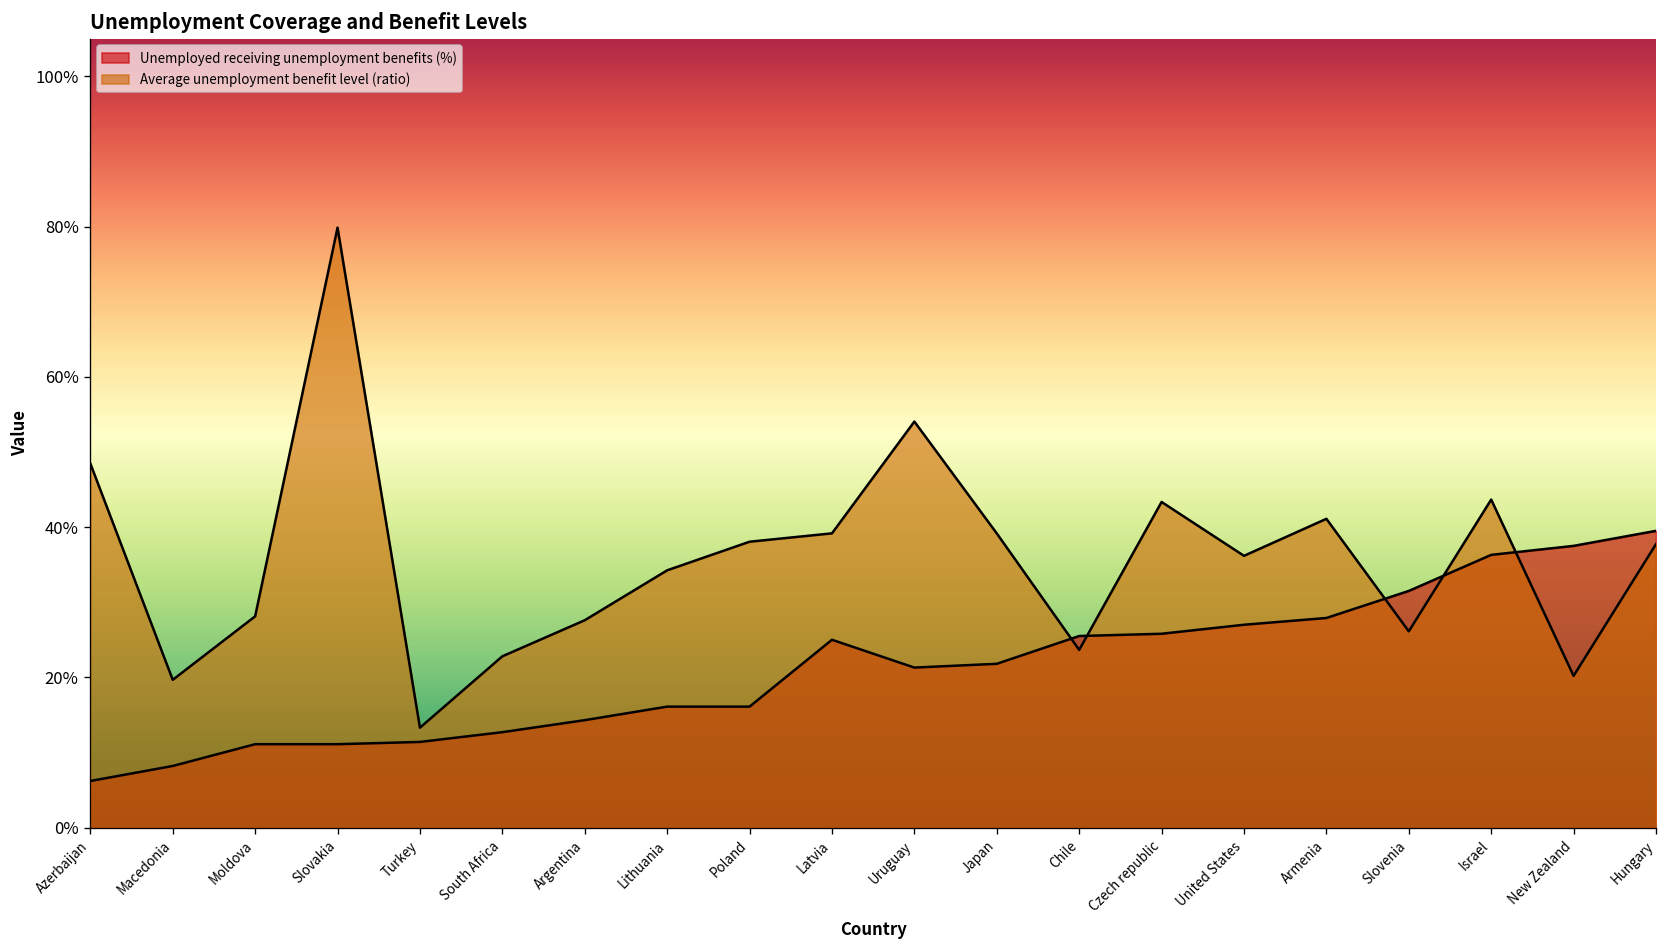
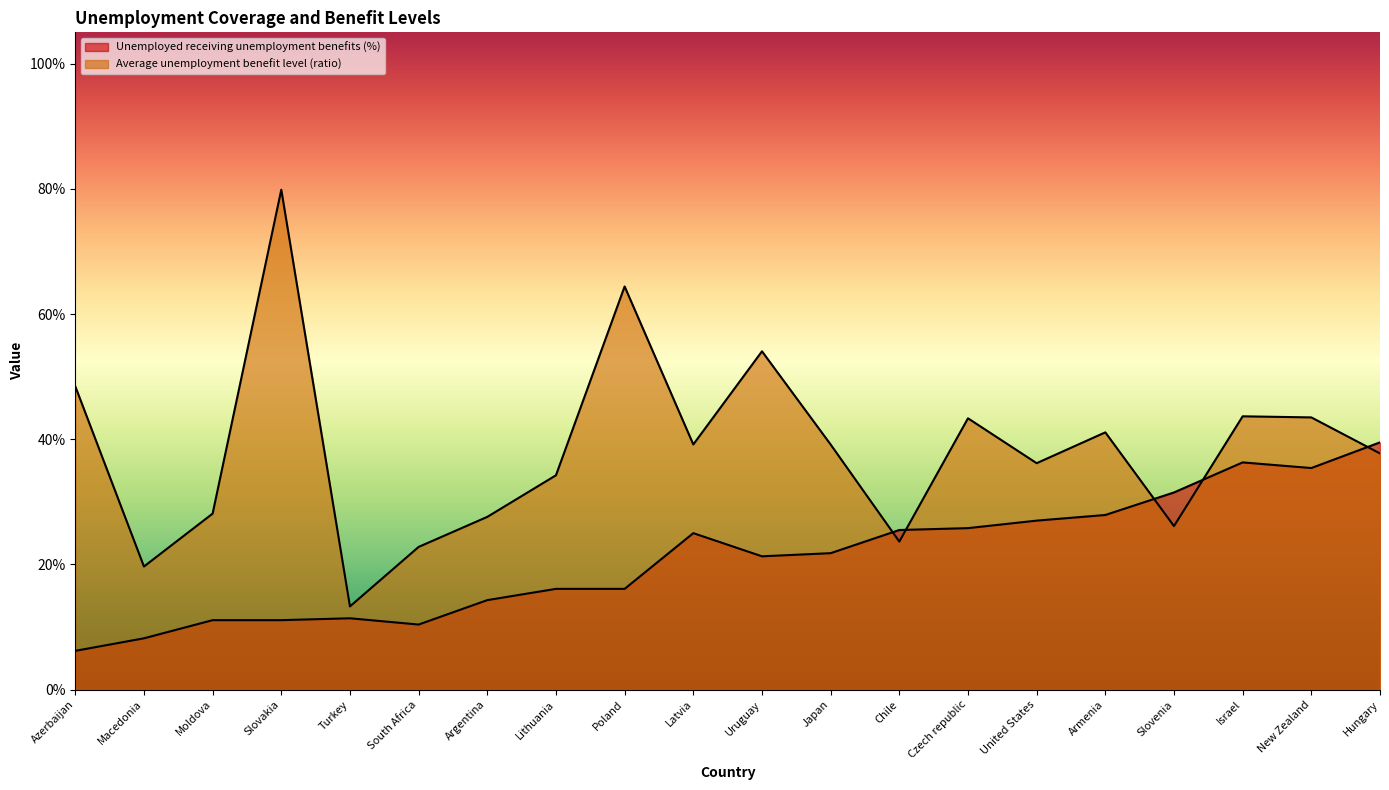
  {
    "Unemployed receiving unemployment benefits (%)": {
      "Azerbaijan": "6%",
      "Macedonia": "8%",
      "Moldova": "11%",
      "Slovakia": "11%",
      "Turkey": "11%",
-     "South Africa": "13%",
+     "South Africa": "10%",
      "Argentina": "14%",
      "Lithuania": "16%",
      "Poland": "16%",
      "Latvia": "25%",
      "Uruguay": "21%",
      "Japan": "22%",
      "Chile": "26%",
      "Czech republic": "26%",
      "United States": "27%",
      "Armenia": "28%",
      "Slovenia": "32%",
      "Israel": "36%",
-     "New Zealand": "38%",
+     "New Zealand": "35%",
      "Hungary": "40%"
    },
    "Average unemployment benefit level (ratio)": {
      "Azerbaijan": "48%",
      "Macedonia": "20%",
      "Moldova": "28%",
      "Slovakia": "80%",
      "Turkey": "13%",
      "South Africa": "23%",
      "Argentina": "28%",
      "Lithuania": "34%",
-     "Poland": "38%",
+     "Poland": "64%",
      "Latvia": "39%",
      "Uruguay": "54%",
      "Japan": "39%",
      "Chile": "24%",
      "Czech republic": "43%",
      "United States": "36%",
      "Armenia": "41%",
      "Slovenia": "26%",
      "Israel": "44%",
-     "New Zealand": "20%",
+     "New Zealand": "43%",
      "Hungary": "38%"
    }
  }
